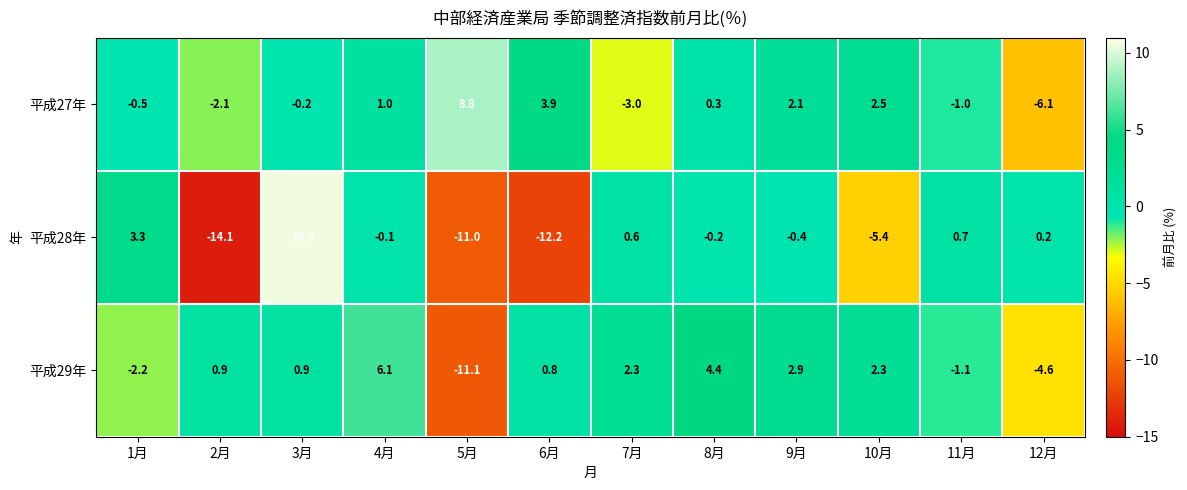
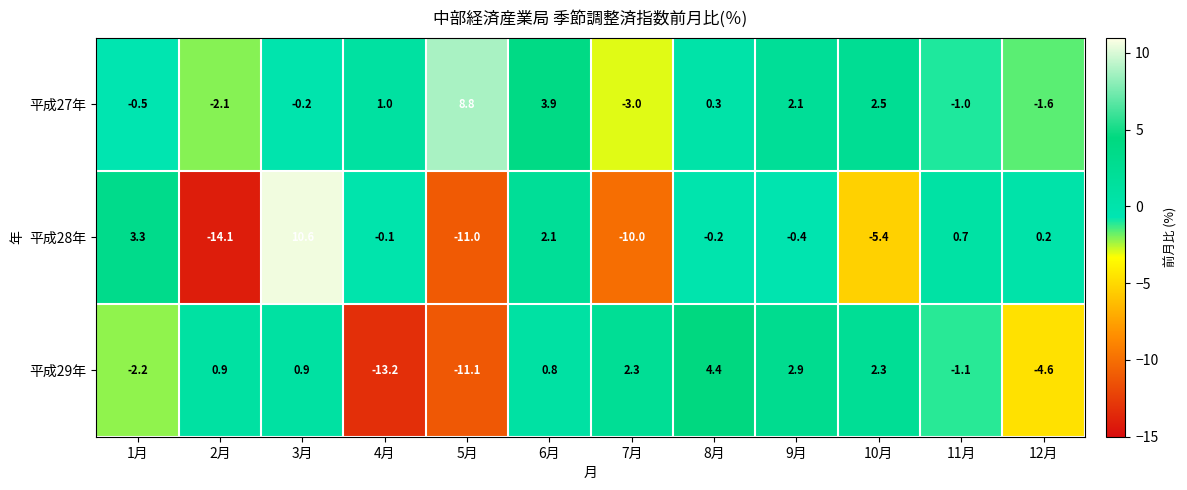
  {
    "平成27年": {
      "1月": -0.5,
      "2月": -2.1,
      "3月": -0.2,
      "4月": 1.0,
      "5月": 8.8,
      "6月": 3.9,
      "7月": -3.0,
      "8月": 0.3,
      "9月": 2.1,
      "10月": 2.5,
      "11月": -1.0,
-     "12月": -6.1
+     "12月": -1.6
    },
    "平成28年": {
      "1月": 3.3,
      "2月": -14.1,
      "4月": -0.1,
      "5月": -11.0,
-     "6月": -12.2,
-     "7月": 0.6,
+     "6月": 2.1,
+     "7月": -10.0,
      "8月": -0.2,
      "9月": -0.4,
      "10月": -5.4,
      "11月": 0.7,
      "12月": 0.2
    },
    "平成29年": {
      "1月": -2.2,
      "2月": 0.9,
      "3月": 0.9,
-     "4月": 6.1,
+     "4月": -13.2,
      "5月": -11.1,
      "6月": 0.8,
      "7月": 2.3,
      "8月": 4.4,
      "9月": 2.9,
      "10月": 2.3,
      "11月": -1.1,
      "12月": -4.6
    }
  }
